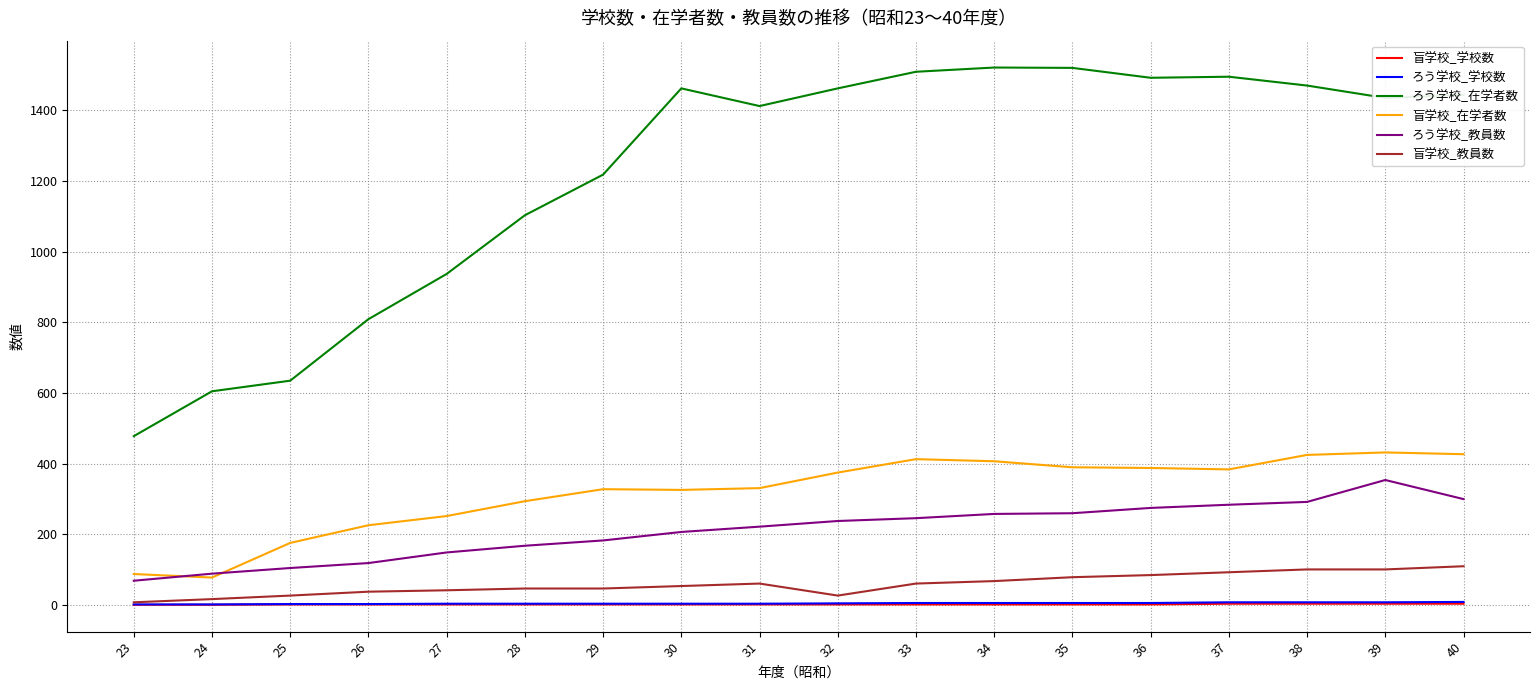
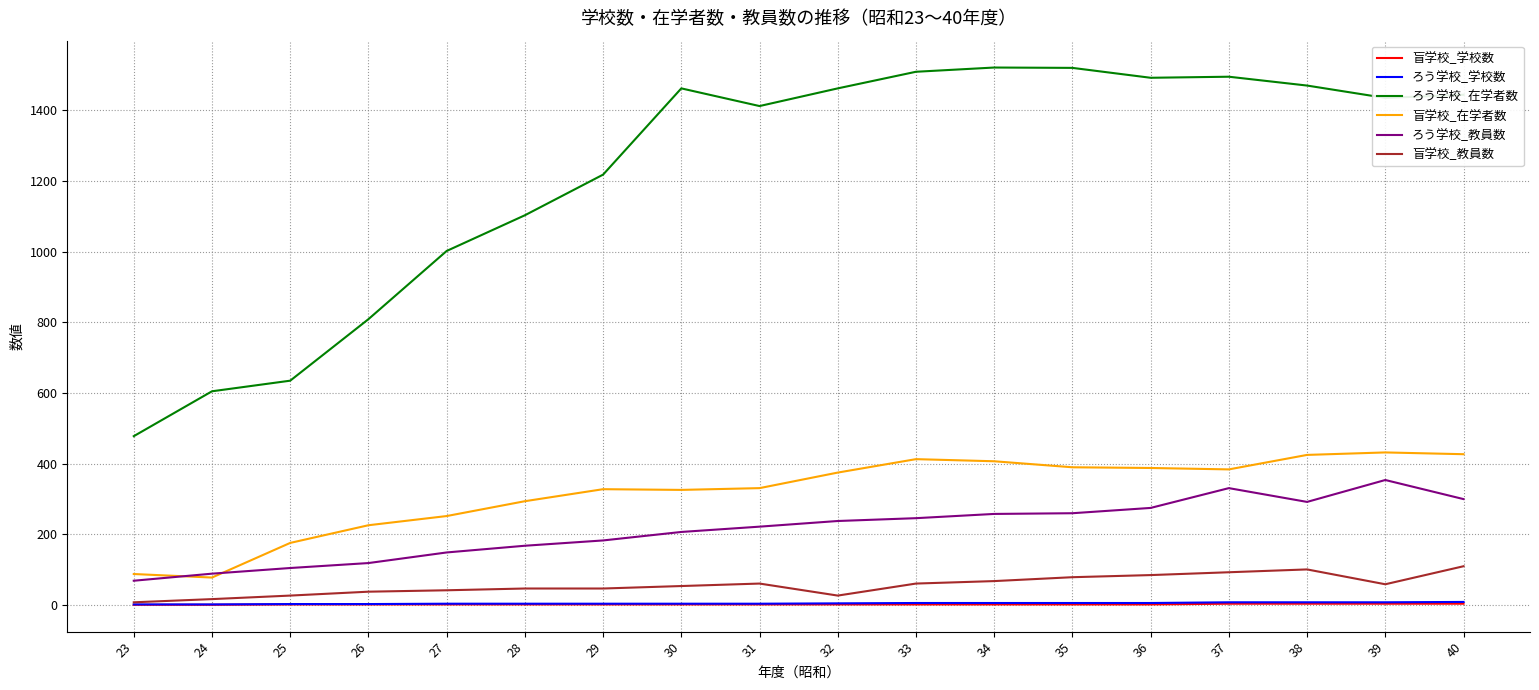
  {
    "ろう学校_在学者数": {
      "23": 480,
      "24": 610,
      "25": 640,
      "26": 810,
-     "27": 940,
+     "27": 1000,
      "28": 1100,
      "29": 1220,
      "30": 1460,
      "31": 1410,
      "32": 1460,
      "33": 1510,
      "34": 1520,
      "35": 1520,
      "36": 1490,
      "37": 1500,
      "38": 1470
    },
    "盲学校_在学者数": {
      "23": 90,
      "24": 80,
      "25": 180,
      "26": 230,
      "27": 250,
      "28": 290,
      "29": 330,
      "30": 330,
      "31": 330,
      "32": 380,
      "33": 410,
      "34": 410,
      "35": 390,
      "36": 390,
      "37": 380,
      "38": 430,
      "39": 430,
      "40": 430
    },
    "ろう学校_教員数": {
      "23": 70,
      "24": 90,
      "25": 110,
      "26": 120,
      "27": 150,
      "28": 170,
      "29": 180,
      "30": 210,
      "31": 220,
      "32": 240,
      "33": 250,
      "34": 260,
      "35": 260,
      "36": 280,
-     "37": 280,
+     "37": 330,
      "38": 290,
      "39": 350,
      "40": 300
    },
    "盲学校_教員数": {
      "24": 20,
      "25": 30,
      "26": 40,
      "27": 40,
      "28": 50,
      "29": 50,
      "30": 50,
      "31": 60,
      "32": 30,
      "33": 60,
      "34": 70,
      "35": 80,
      "36": 90,
      "37": 90,
      "38": 100,
-     "39": 100,
+     "39": 60,
      "40": 110
    }
  }
